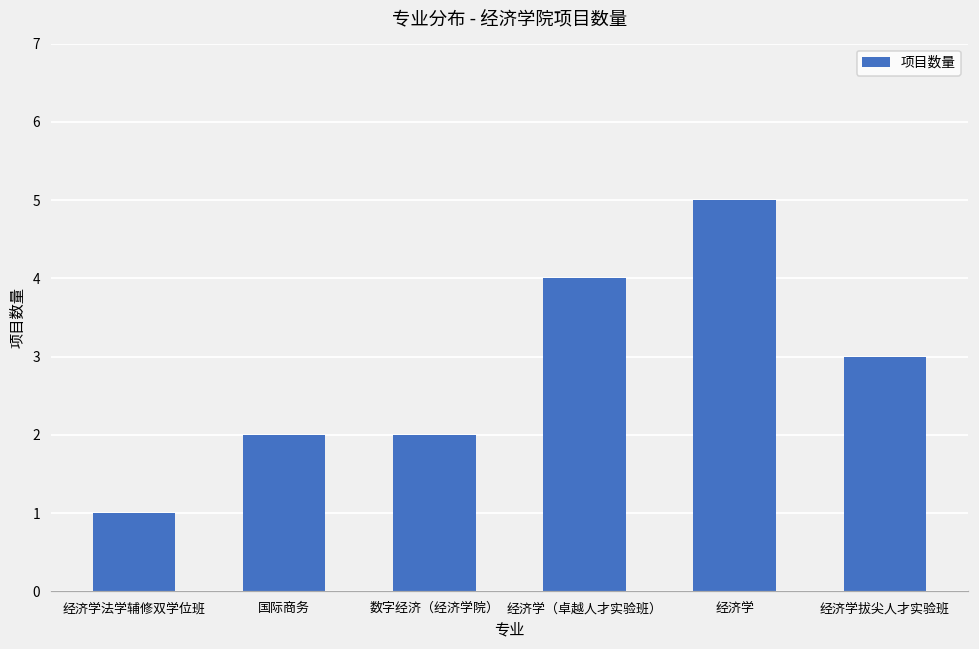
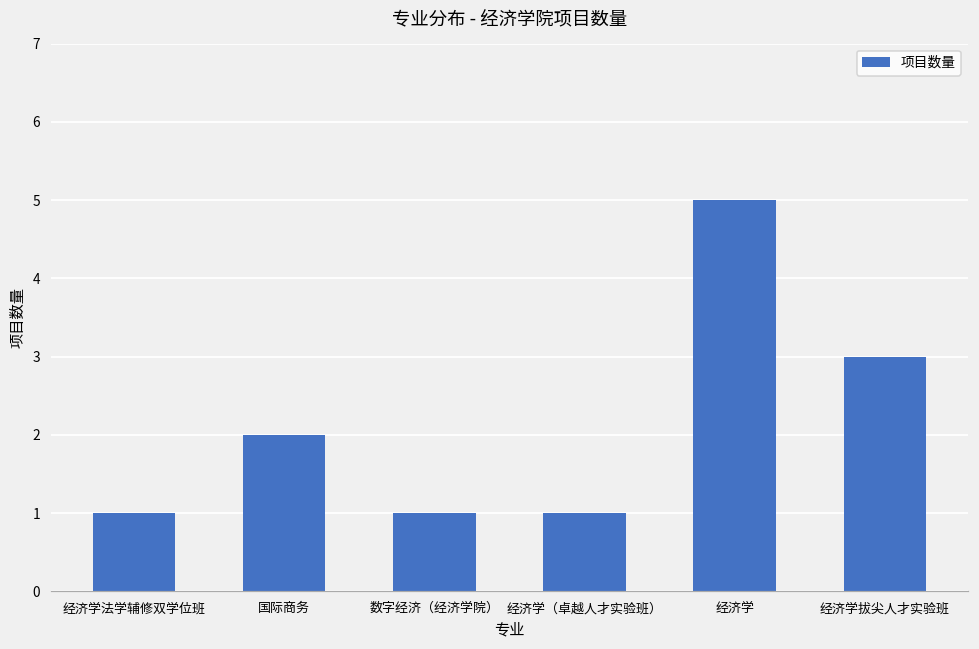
  {
    "经济学法学辅修双学位班": 1,
    "国际商务": 2,
-   "数字经济（经济学院）": 2,
-   "经济学（卓越人才实验班）": 4,
+   "数字经济（经济学院）": 1,
+   "经济学（卓越人才实验班）": 1,
    "经济学": 5,
    "经济学拔尖人才实验班": 3
  }
